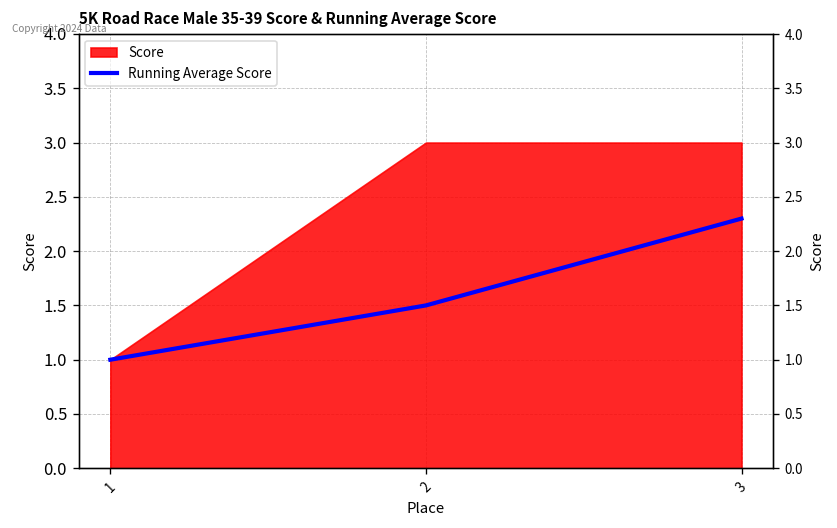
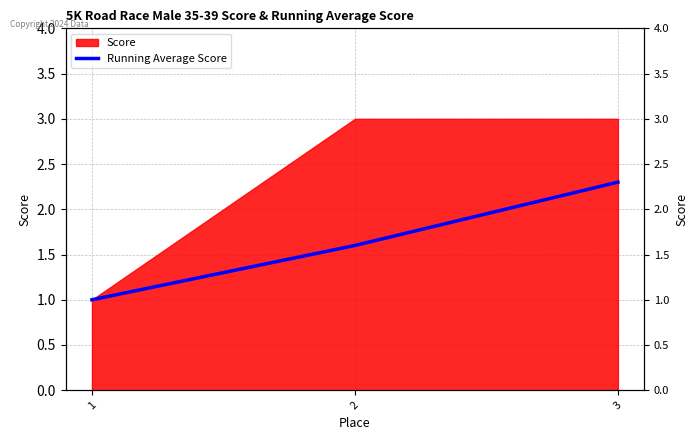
  {
    "Running Average Score": {
-     "2": 1.5,
+     "2": 1.6,
      "3": 2.3
    },
    "Score": {
      "2": 3.0,
      "3": 3.0
    }
  }
